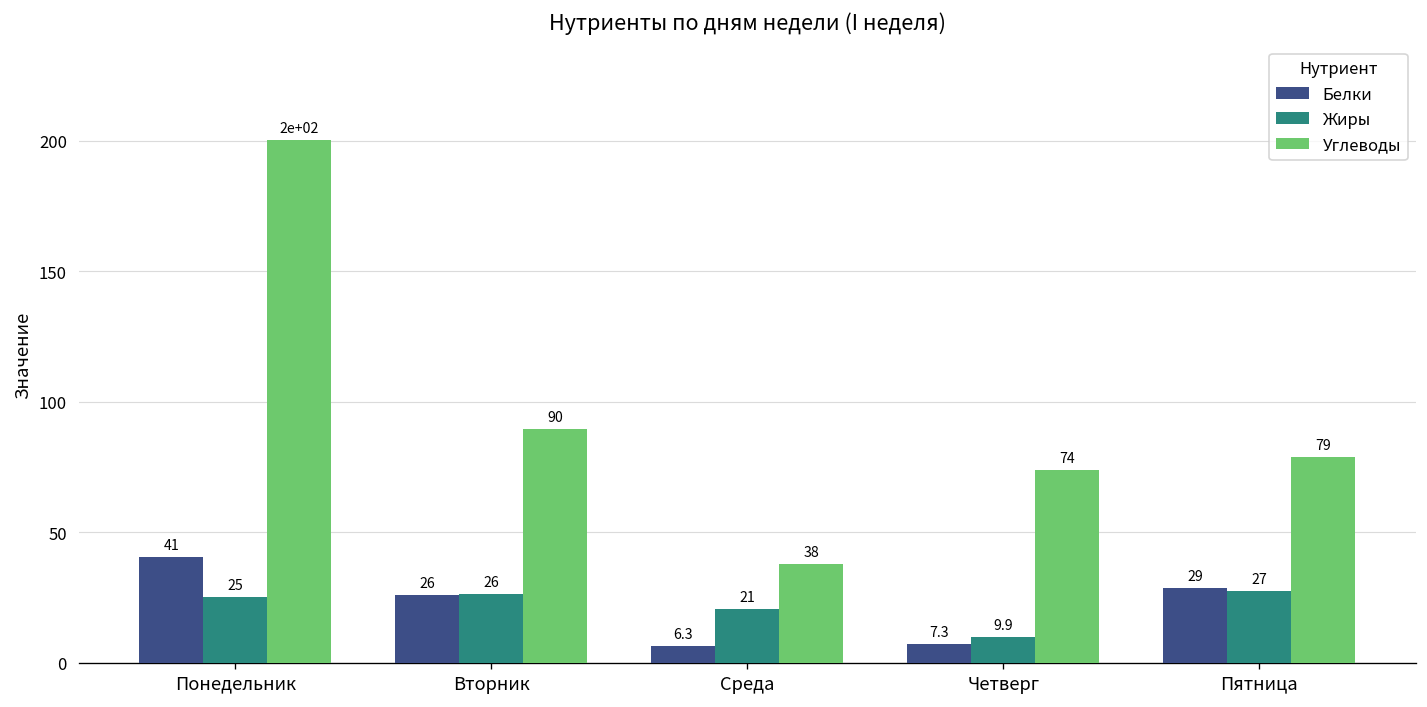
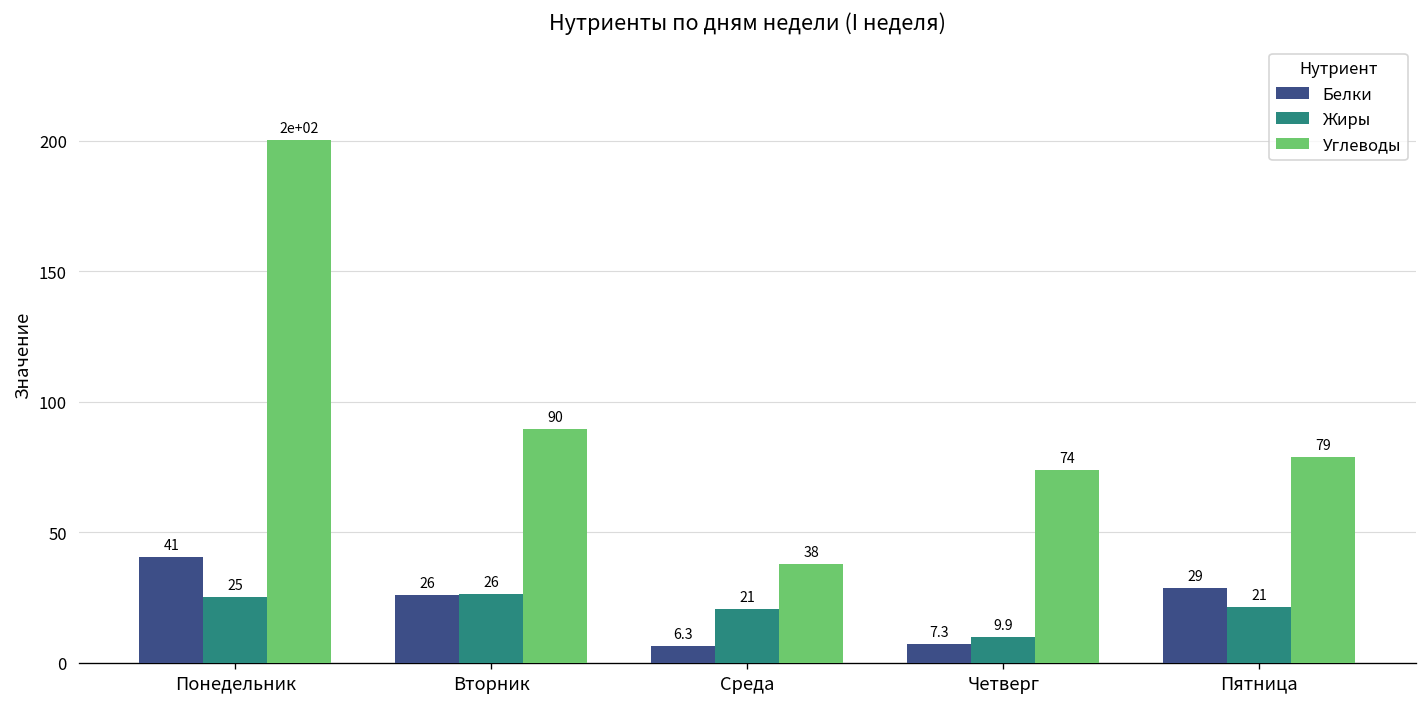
  {
    "Белки": {
      "Понедельник": "41",
      "Вторник": "26",
      "Среда": "6.3",
      "Четверг": "7.3",
      "Пятница": "29"
    },
    "Жиры": {
      "Понедельник": "25",
      "Вторник": "26",
      "Среда": "21",
      "Четверг": "9.9",
-     "Пятница": "27"
+     "Пятница": "21"
    },
    "Углеводы": {
      "Понедельник": "2e+02",
      "Вторник": "90",
      "Среда": "38",
      "Четверг": "74",
      "Пятница": "79"
    }
  }
